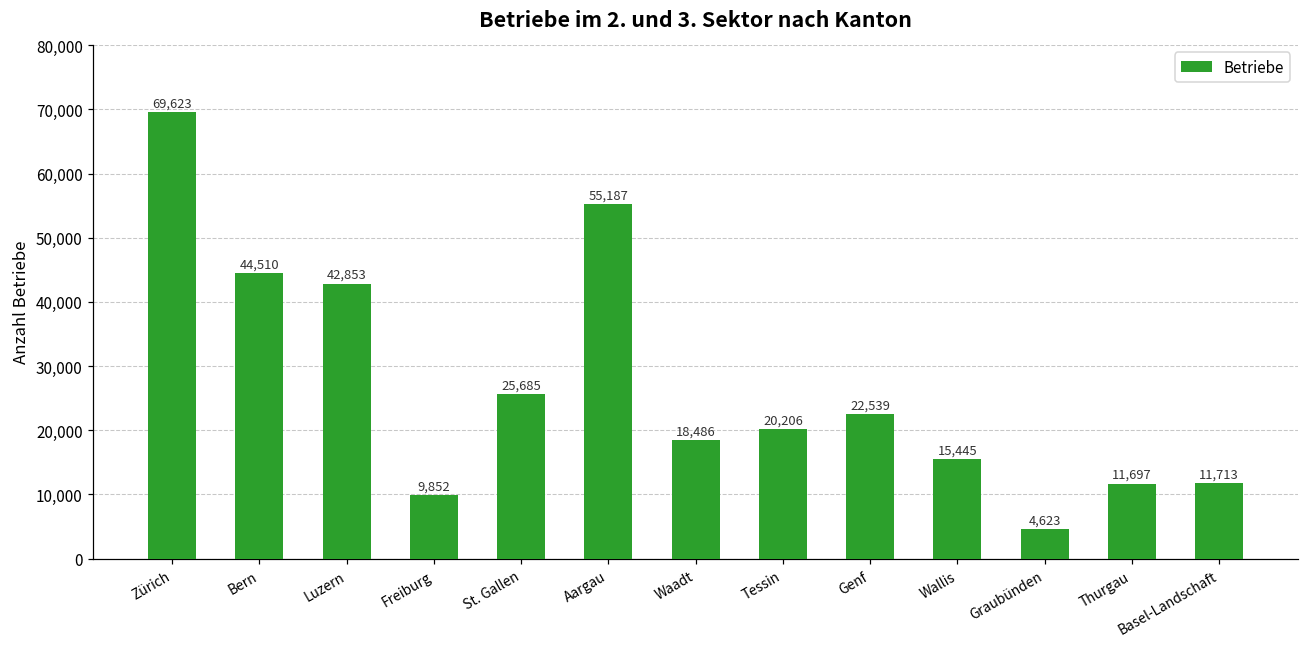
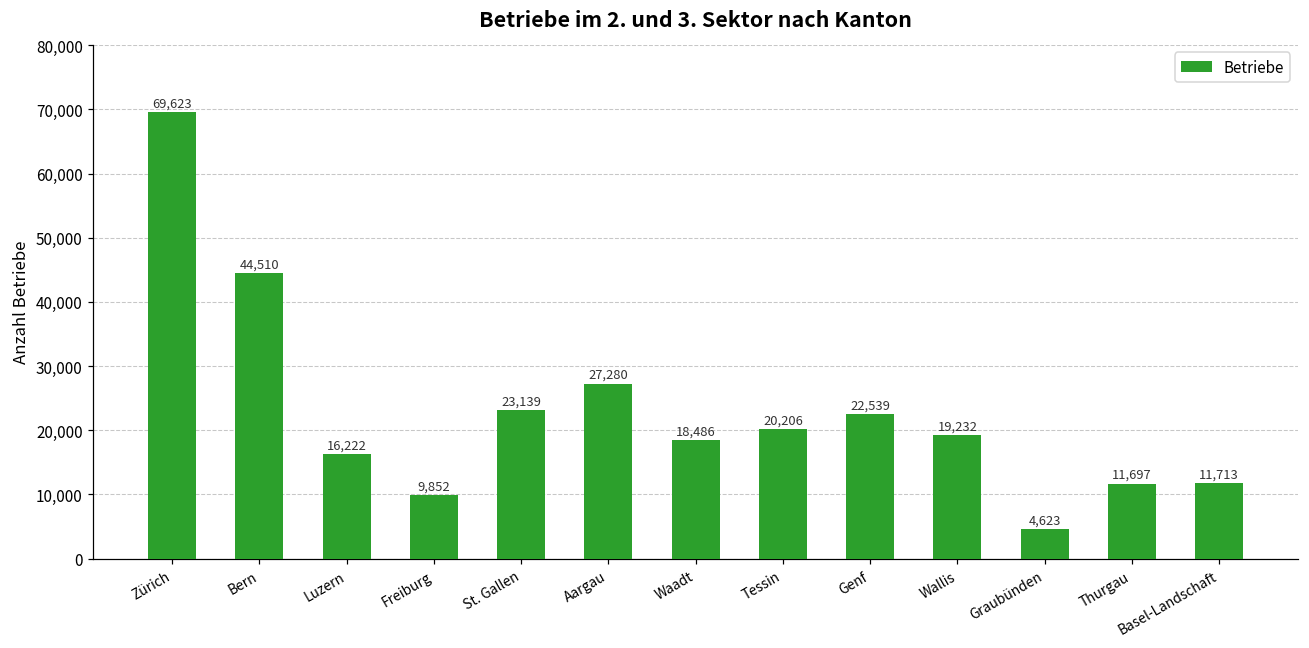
  {
    "Zürich": "69,623",
    "Bern": "44,510",
-   "Luzern": "42,853",
+   "Luzern": "16,222",
    "Freiburg": "9,852",
-   "St. Gallen": "25,685",
-   "Aargau": "55,187",
+   "St. Gallen": "23,139",
+   "Aargau": "27,280",
    "Waadt": "18,486",
    "Tessin": "20,206",
    "Genf": "22,539",
-   "Wallis": "15,445",
+   "Wallis": "19,232",
    "Graubünden": "4,623",
    "Thurgau": "11,697",
    "Basel-Landschaft": "11,713"
  }
